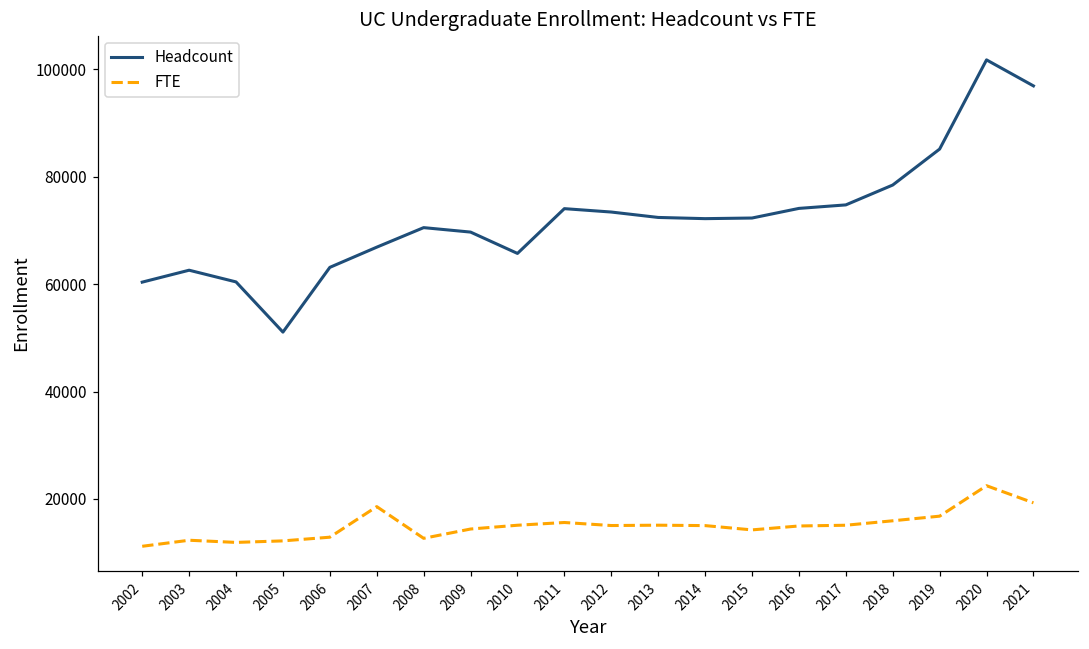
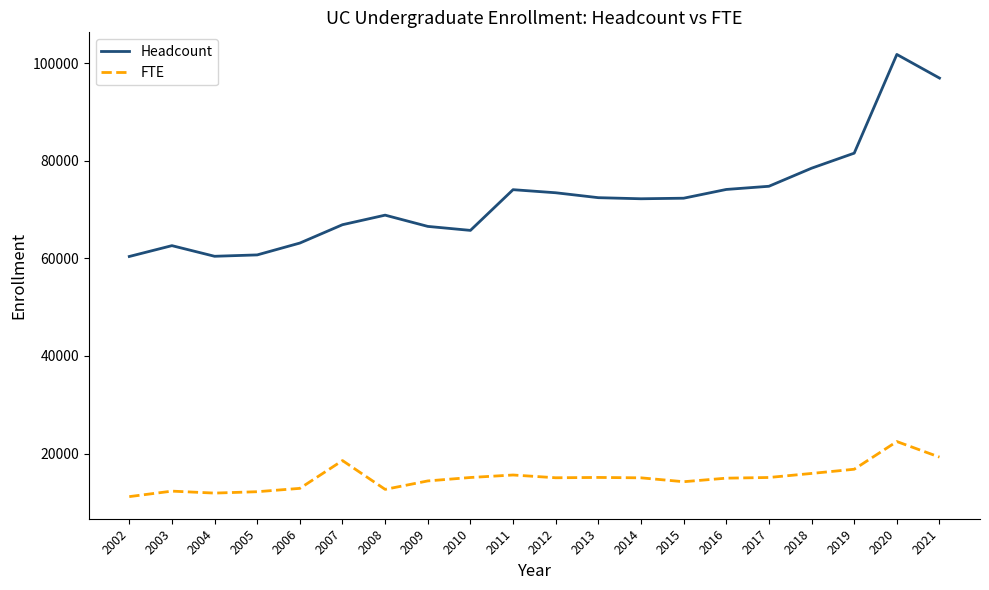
  {
    "Headcount": {
      "2002": 60000,
      "2003": 63000,
      "2004": 60000,
-     "2005": 51000,
+     "2005": 61000,
      "2006": 63000,
      "2007": 67000,
-     "2008": 71000,
-     "2009": 70000,
+     "2008": 69000,
+     "2009": 67000,
      "2010": 66000,
      "2011": 74000,
      "2012": 73000,
      "2013": 72000,
      "2014": 72000,
      "2015": 72000,
      "2016": 74000,
      "2017": 75000,
      "2018": 78000,
-     "2019": 85000,
+     "2019": 82000,
      "2020": 102000,
      "2021": 97000
    },
    "FTE": {
      "2002": 11000,
      "2003": 12000,
      "2004": 12000,
      "2005": 12000,
      "2006": 13000,
      "2007": 19000,
      "2008": 13000,
      "2009": 14000,
      "2010": 15000,
      "2011": 16000,
      "2012": 15000,
      "2013": 15000,
      "2014": 15000,
      "2015": 14000,
      "2016": 15000,
      "2017": 15000,
      "2018": 16000,
      "2019": 17000,
      "2020": 22000,
      "2021": 19000
    }
  }
